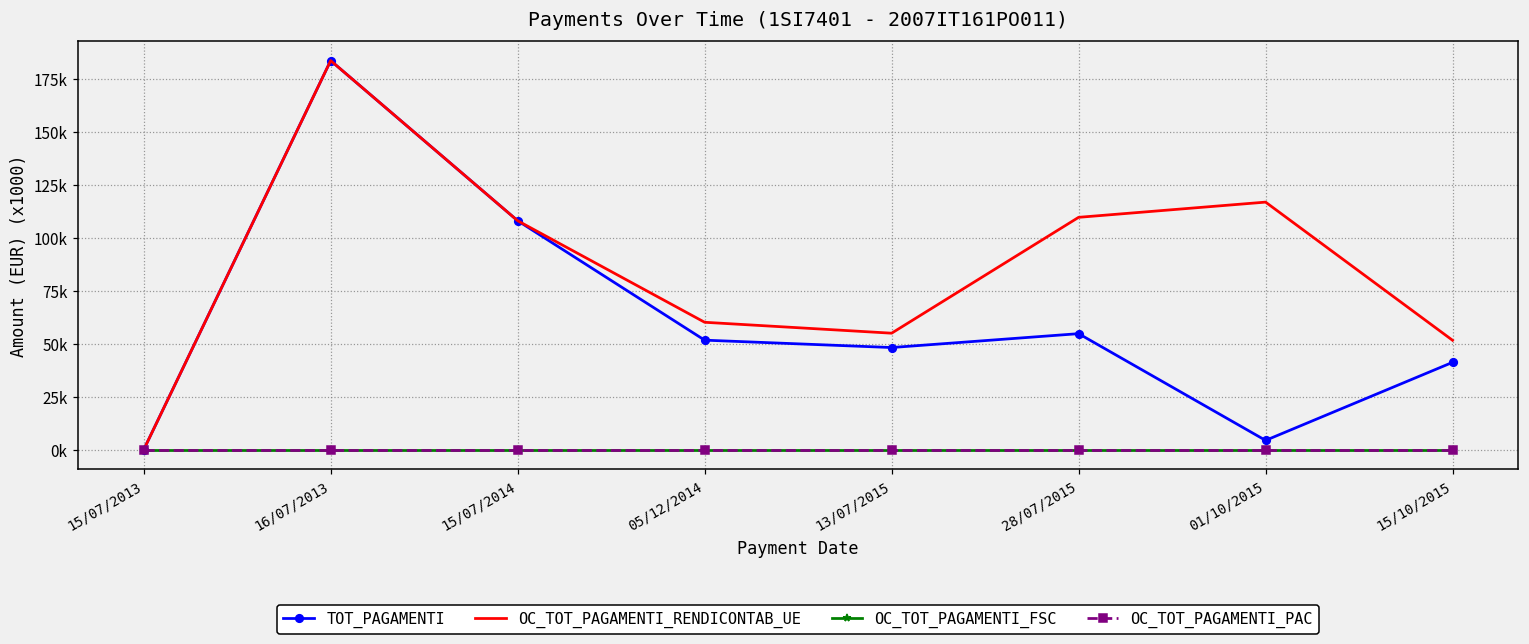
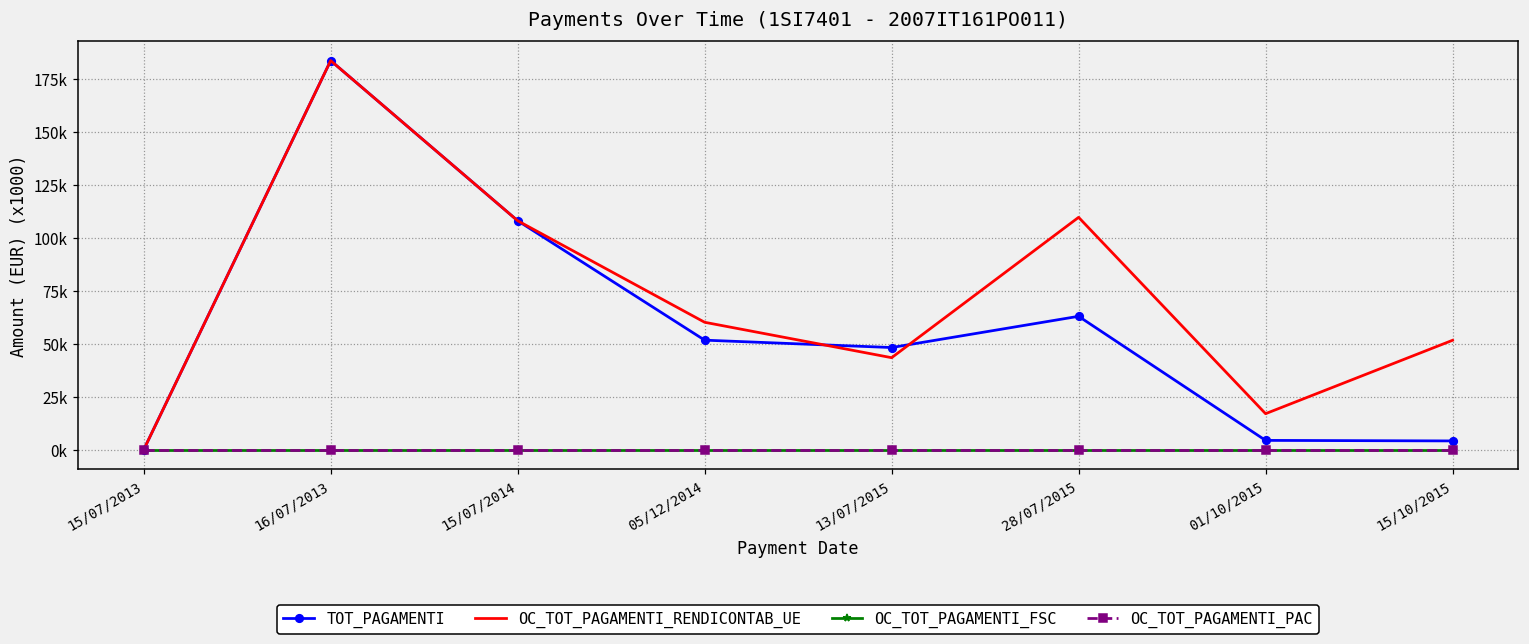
  {
    "TOT_PAGAMENTI": {
      "05/12/2014": 52000,
      "13/07/2015": 48000,
-     "28/07/2015": 55000,
+     "28/07/2015": 63000,
      "01/10/2015": 4000,
-     "15/10/2015": 41000
+     "15/10/2015": 4000
    },
    "OC_TOT_PAGAMENTI_RENDICONTAB_UE": {
      "05/12/2014": 60000,
-     "13/07/2015": 55000,
+     "13/07/2015": 43000,
      "28/07/2015": 110000,
-     "01/10/2015": 117000,
+     "01/10/2015": 17000,
      "15/10/2015": 52000
    },
    "OC_TOT_PAGAMENTI_PAC": {
      "16/07/2013": 0,
      "15/07/2014": 0,
      "05/12/2014": 0,
      "13/07/2015": 0,
      "28/07/2015": 0,
      "01/10/2015": 0,
      "15/10/2015": 0
    }
  }
